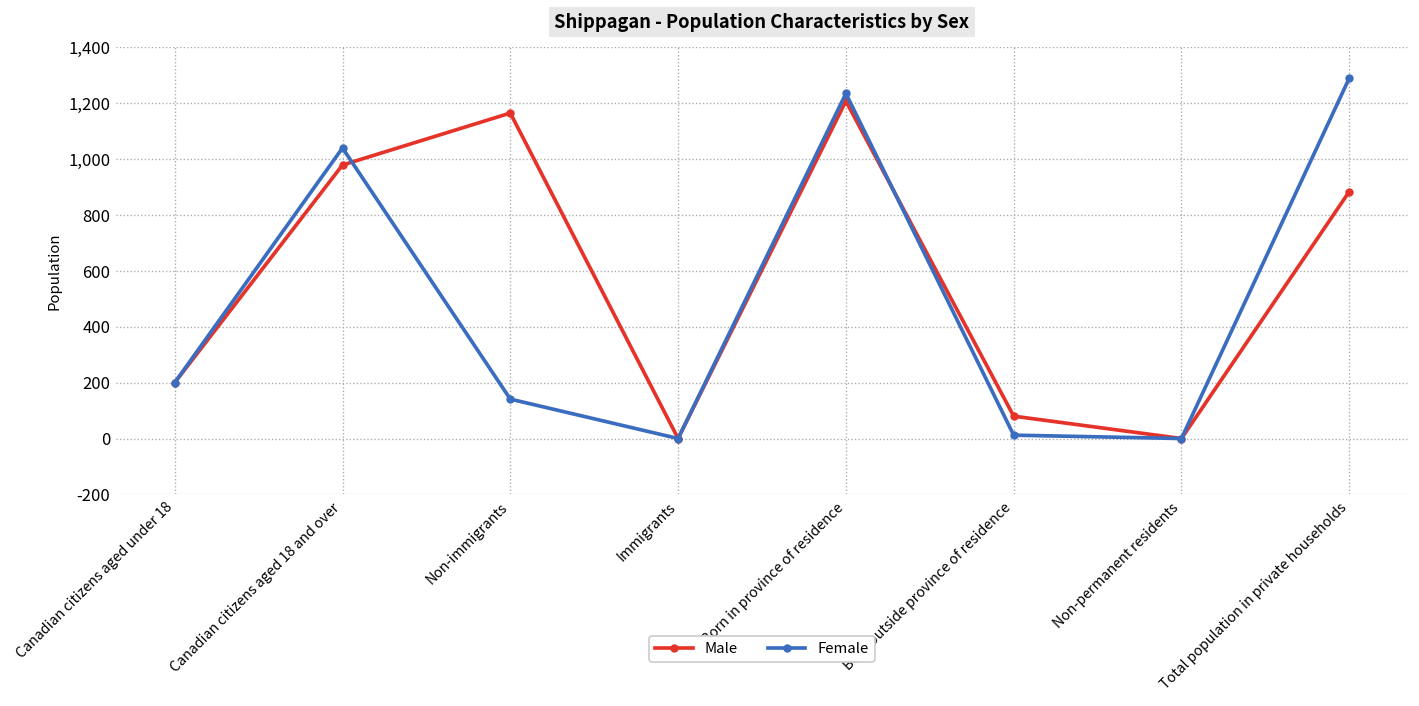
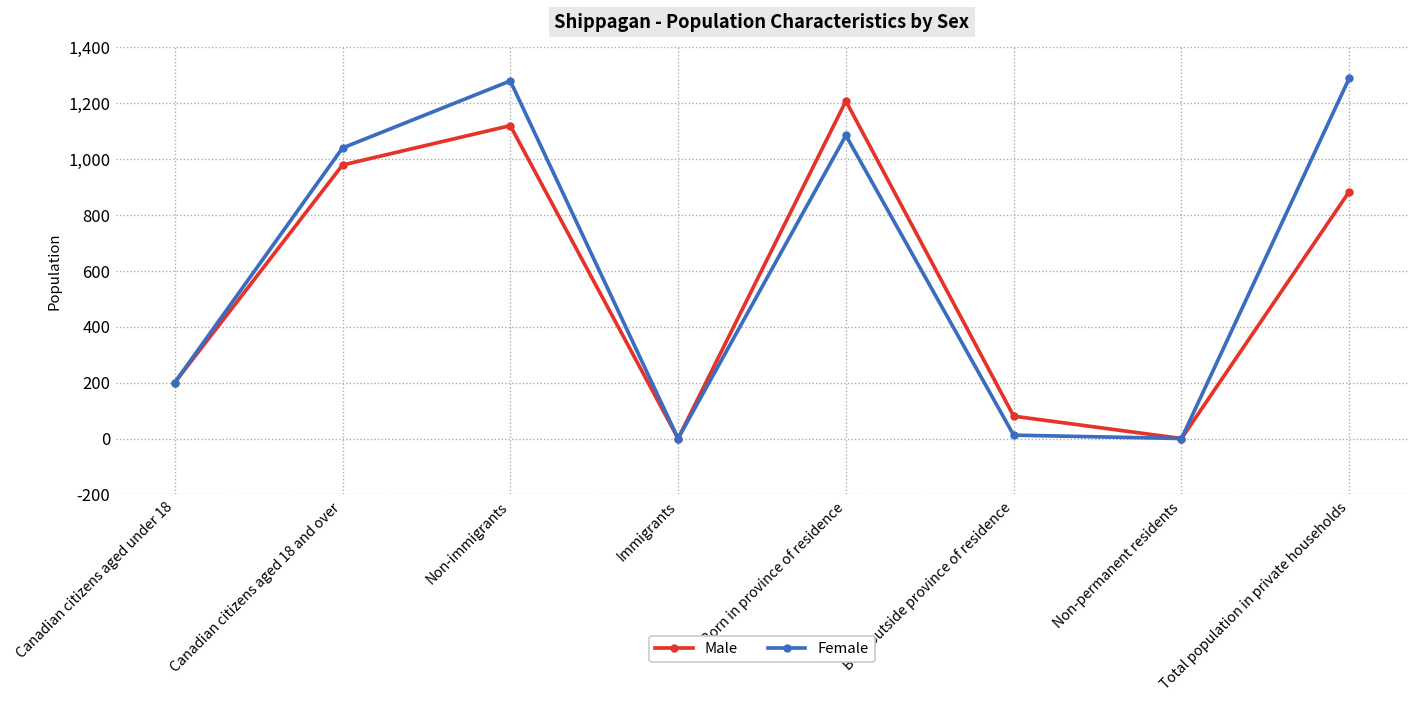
  {
    "Male": {
      "Canadian citizens aged 18 and over": "980",
-     "Non-immigrants": "1,170",
+     "Non-immigrants": "1,120",
      "Born in province of residence": "1,210",
      "Born outside province of residence": "80",
      "Total population in private households": "880"
    },
    "Female": {
      "Canadian citizens aged 18 and over": "1,040",
-     "Non-immigrants": "140",
-     "Born in province of residence": "1,240",
+     "Non-immigrants": "1,280",
+     "Born in province of residence": "1,090",
      "Born outside province of residence": "10",
      "Total population in private households": "1,290"
    }
  }
